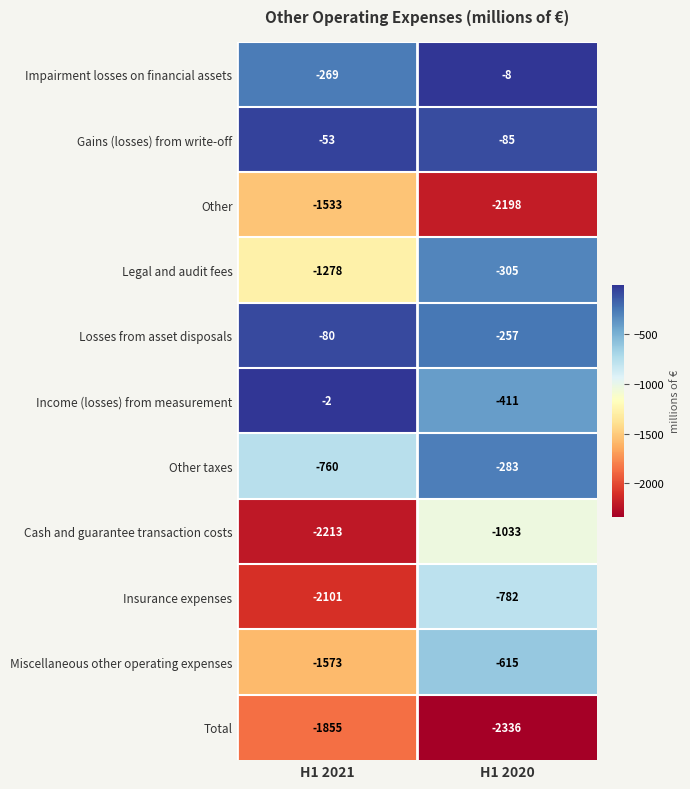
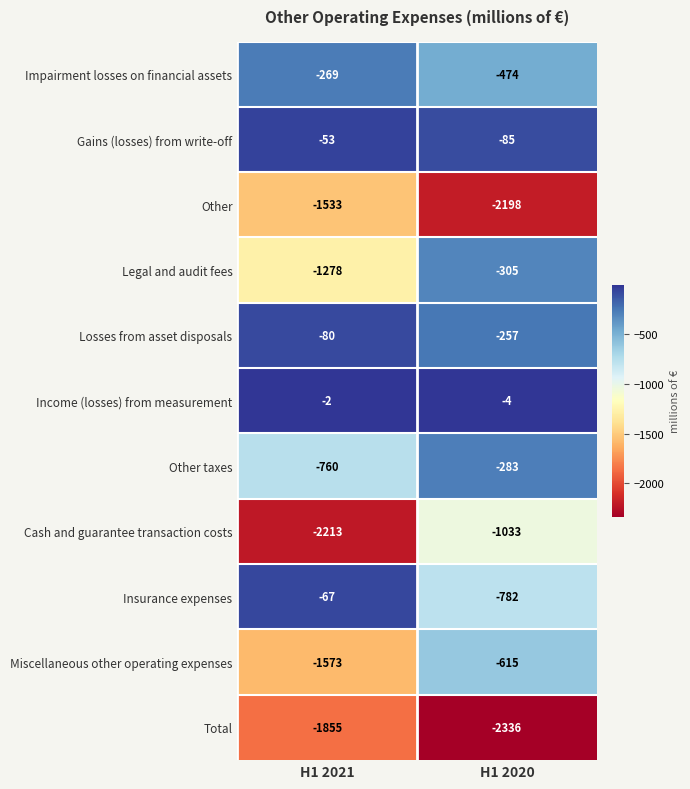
  {
    "Impairment losses on financial assets": {
      "H1 2021": -269,
-     "H1 2020": -8
+     "H1 2020": -474
    },
    "Gains (losses) from write-off": {
      "H1 2021": -53,
      "H1 2020": -85
    },
    "Other": {
      "H1 2021": -1533,
      "H1 2020": -2198
    },
    "Legal and audit fees": {
      "H1 2021": -1278,
      "H1 2020": -305
    },
    "Losses from asset disposals": {
      "H1 2021": -80,
      "H1 2020": -257
    },
    "Income (losses) from measurement": {
      "H1 2021": -2,
-     "H1 2020": -411
+     "H1 2020": -4
    },
    "Other taxes": {
      "H1 2021": -760,
      "H1 2020": -283
    },
    "Cash and guarantee transaction costs": {
      "H1 2021": -2213,
      "H1 2020": -1033
    },
    "Insurance expenses": {
-     "H1 2021": -2101,
+     "H1 2021": -67,
      "H1 2020": -782
    },
    "Miscellaneous other operating expenses": {
      "H1 2021": -1573,
      "H1 2020": -615
    },
    "Total": {
      "H1 2021": -1855,
      "H1 2020": -2336
    }
  }
